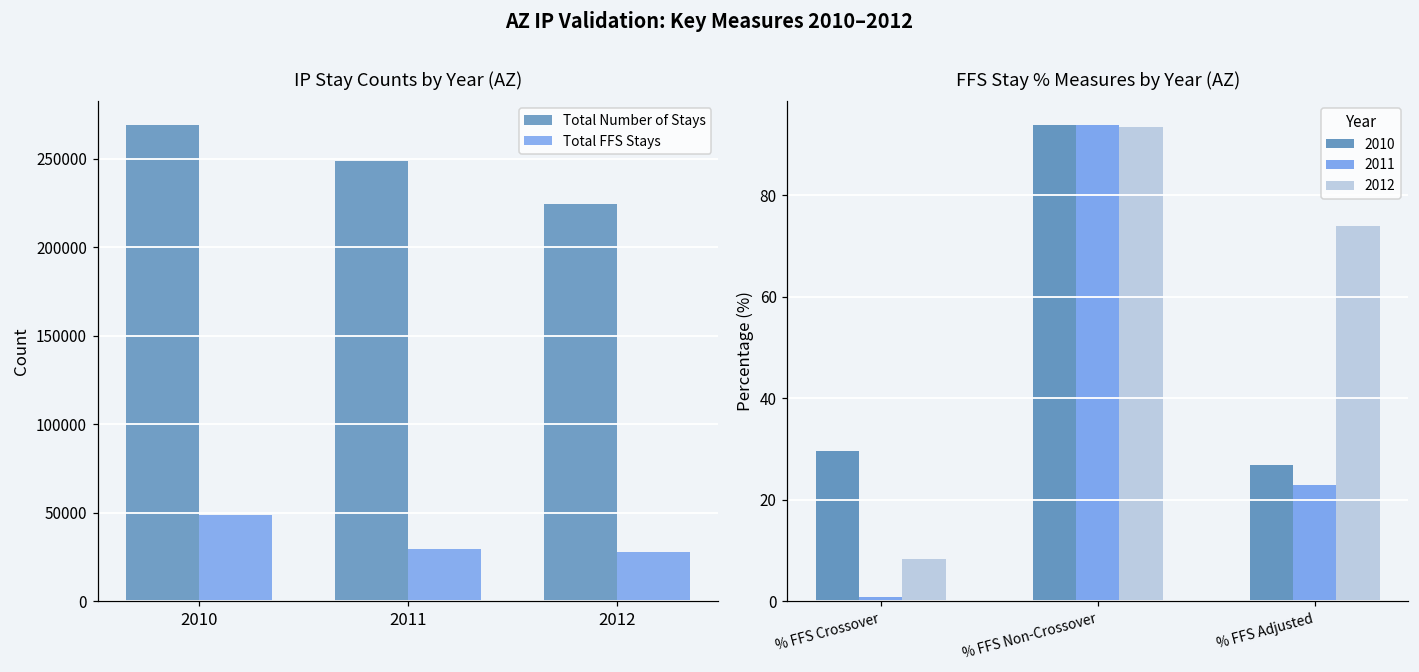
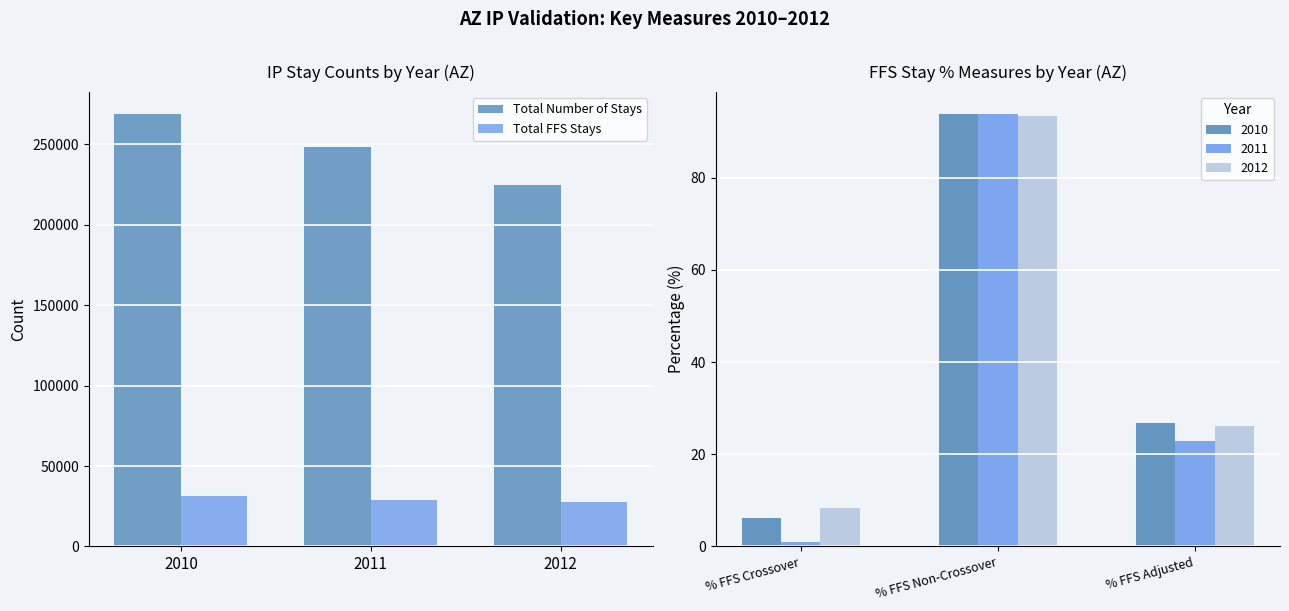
  {
    "IP Stay Counts by Year (AZ)": {
      "Total Number of Stays": {
        "2010": 269000,
        "2011": 249000,
        "2012": 225000
      },
      "Total FFS Stays": {
-       "2010": 49000,
+       "2010": 32000,
        "2011": 29000,
        "2012": 28000
      }
    },
    "FFS Stay % Measures by Year (AZ)": {
      "2010": {
-       "% FFS Crossover": 30,
+       "% FFS Crossover": 6,
        "% FFS Non-Crossover": 94,
        "% FFS Adjusted": 27
      },
      "2011": {
        "% FFS Crossover": 1,
        "% FFS Non-Crossover": 94,
        "% FFS Adjusted": 23
      },
      "2012": {
        "% FFS Crossover": 8,
        "% FFS Non-Crossover": 94,
-       "% FFS Adjusted": 74
+       "% FFS Adjusted": 26
      }
    }
  }
